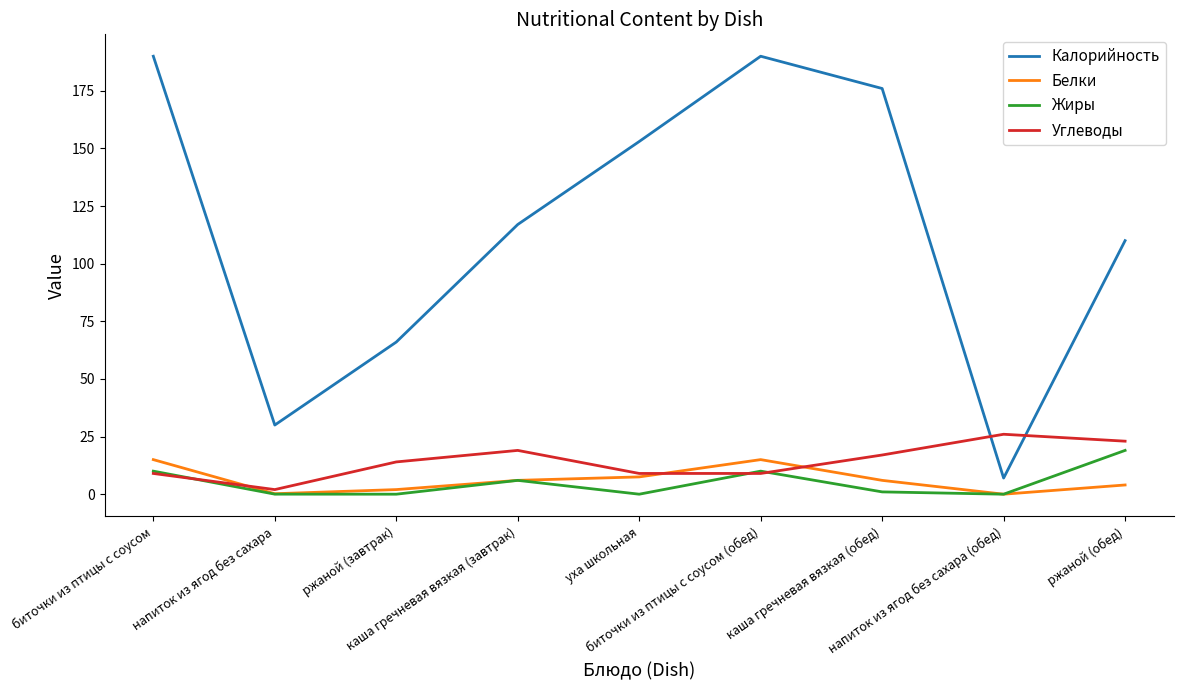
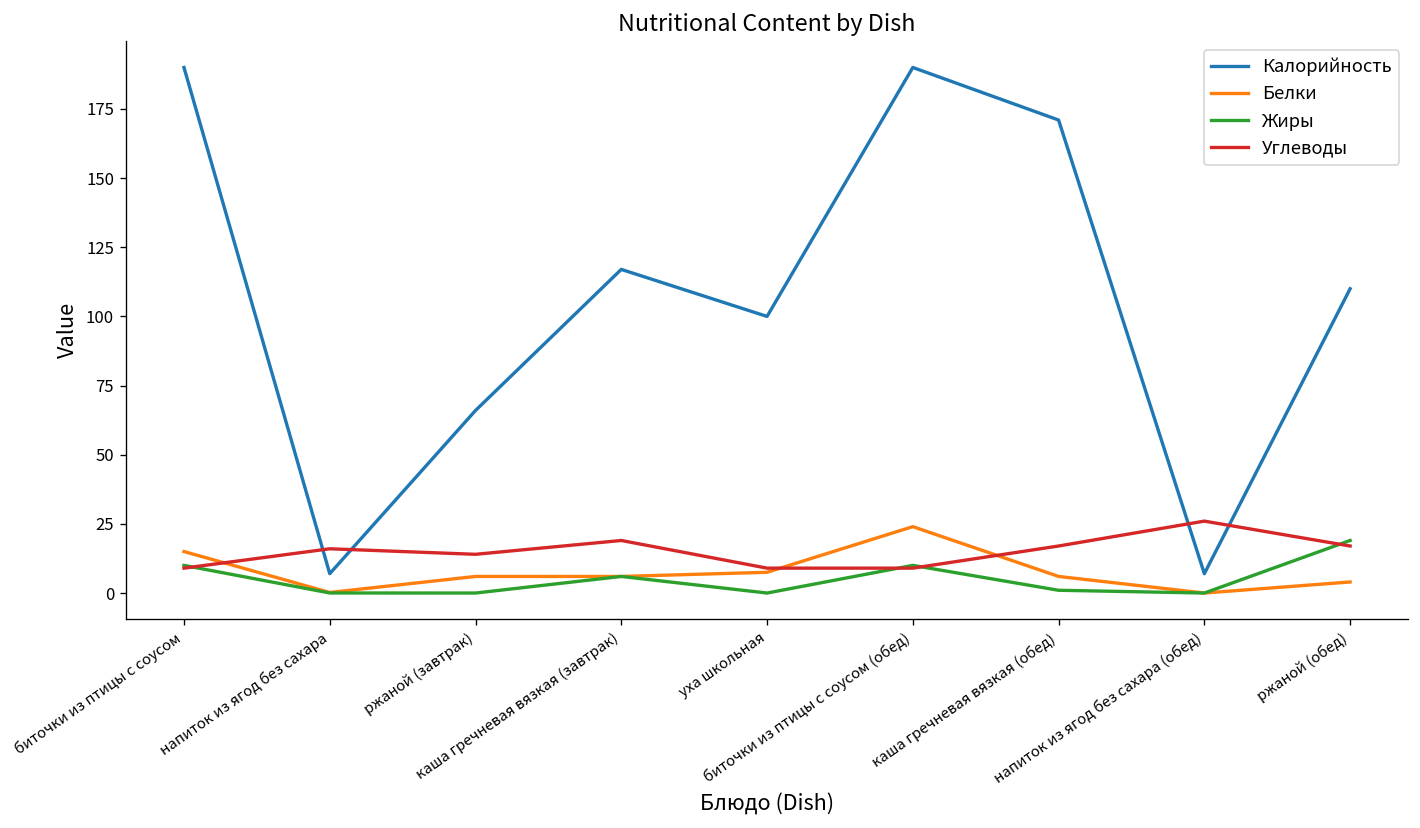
  {
    "Калорийность": {
      "биточки из птицы с соусом": 190,
-     "напиток из ягод без сахара": 30,
+     "напиток из ягод без сахара": 7,
      "ржаной (завтрак)": 66,
      "каша гречневая вязкая (завтрак)": 117,
-     "уха школьная": 153,
+     "уха школьная": 100,
      "биточки из птицы с соусом (обед)": 190,
-     "каша гречневая вязкая (обед)": 176,
+     "каша гречневая вязкая (обед)": 171,
      "напиток из ягод без сахара (обед)": 7,
      "ржаной (обед)": 110
    },
    "Белки": {
      "биточки из птицы с соусом": 15,
-     "ржаной (завтрак)": 2,
+     "ржаной (завтрак)": 6,
      "уха школьная": 8,
-     "биточки из птицы с соусом (обед)": 15,
+     "биточки из птицы с соусом (обед)": 24,
      "каша гречневая вязкая (обед)": 6,
      "ржаной (обед)": 4
    },
    "Жиры": {
      "ржаной (завтрак)": 0,
      "уха школьная": 0,
      "каша гречневая вязкая (обед)": 1,
      "ржаной (обед)": 19
    },
    "Углеводы": {
-     "напиток из ягод без сахара": 2,
+     "напиток из ягод без сахара": 16,
      "ржаной (завтрак)": 14,
      "каша гречневая вязкая (завтрак)": 19,
      "уха школьная": 9,
      "каша гречневая вязкая (обед)": 17,
      "напиток из ягод без сахара (обед)": 26,
-     "ржаной (обед)": 23
+     "ржаной (обед)": 17
    }
  }
